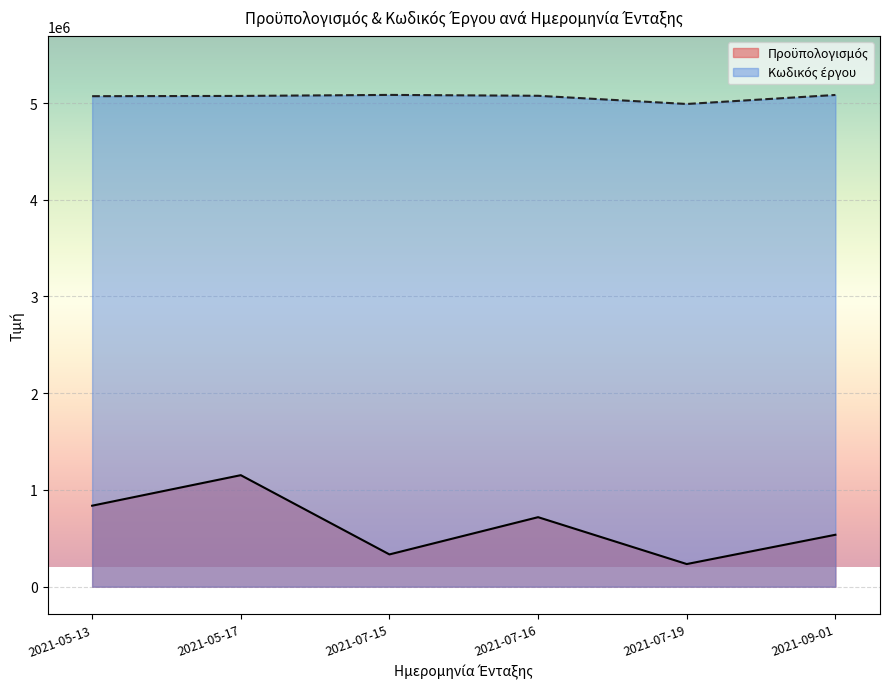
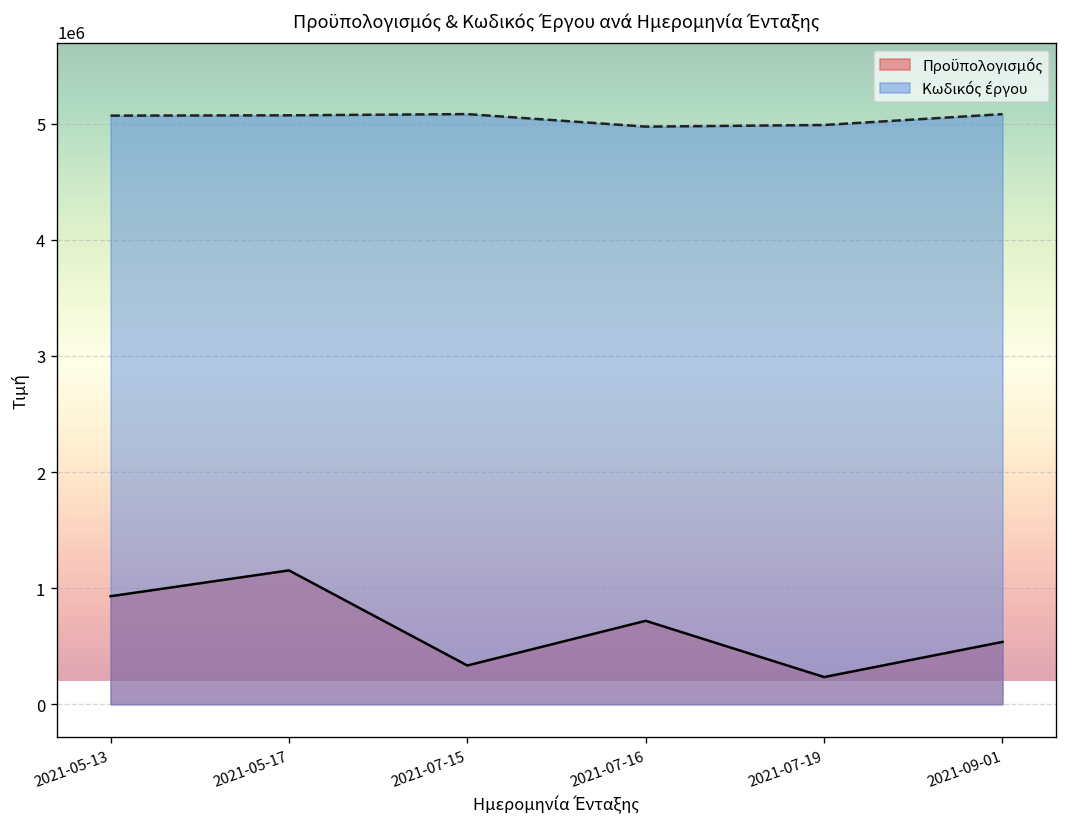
  {
    "Προϋπολογισμός": {
-     "2021-05-13": 800000,
+     "2021-05-13": 900000,
      "2021-05-17": 1200000,
      "2021-07-15": 300000,
      "2021-07-16": 700000,
      "2021-07-19": 200000,
      "2021-09-01": 500000
    },
    "Κωδικός έργου": {
      "2021-05-13": 5100000,
      "2021-05-17": 5100000,
      "2021-07-15": 5100000,
-     "2021-07-16": 5100000,
+     "2021-07-16": 5000000,
      "2021-07-19": 5000000,
      "2021-09-01": 5100000
    }
  }
